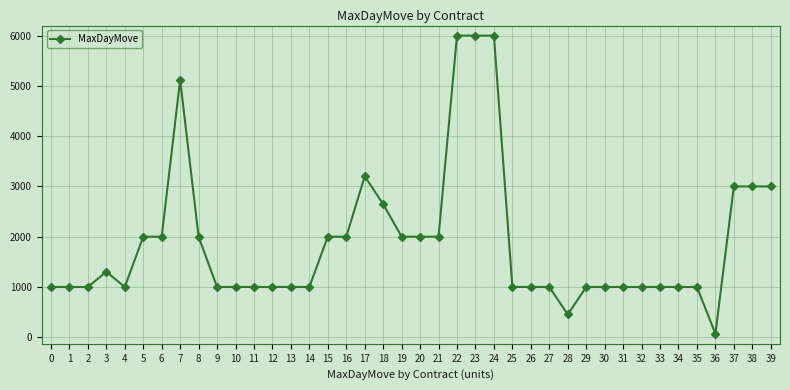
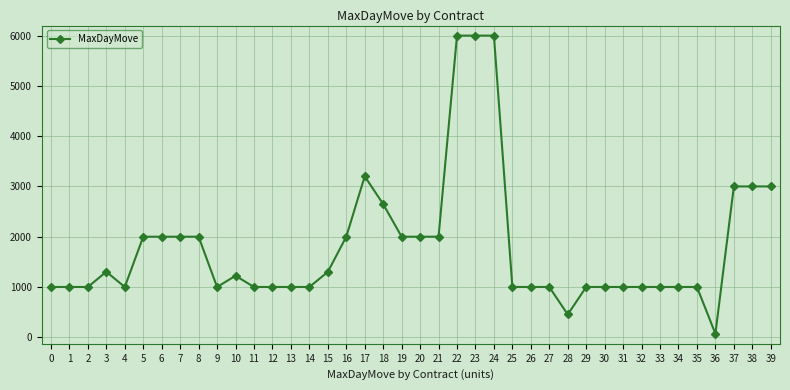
  {
    "0": 1000,
    "1": 1000,
    "2": 1000,
    "3": 1300,
    "4": 1000,
    "5": 2000,
    "6": 2000,
-   "7": 5100,
+   "7": 2000,
    "8": 2000,
    "9": 1000,
-   "10": 1000,
+   "10": 1200,
    "11": 1000,
    "12": 1000,
    "13": 1000,
    "14": 1000,
-   "15": 2000,
+   "15": 1300,
    "16": 2000,
    "17": 3200,
    "18": 2600,
    "19": 2000,
    "20": 2000,
    "21": 2000,
    "22": 6000,
    "23": 6000,
    "24": 6000,
    "25": 1000,
    "26": 1000,
    "27": 1000,
    "28": 500,
    "29": 1000,
    "30": 1000,
    "31": 1000,
    "32": 1000,
    "33": 1000,
    "34": 1000,
    "35": 1000,
    "36": 100,
    "37": 3000,
    "38": 3000,
    "39": 3000
  }
